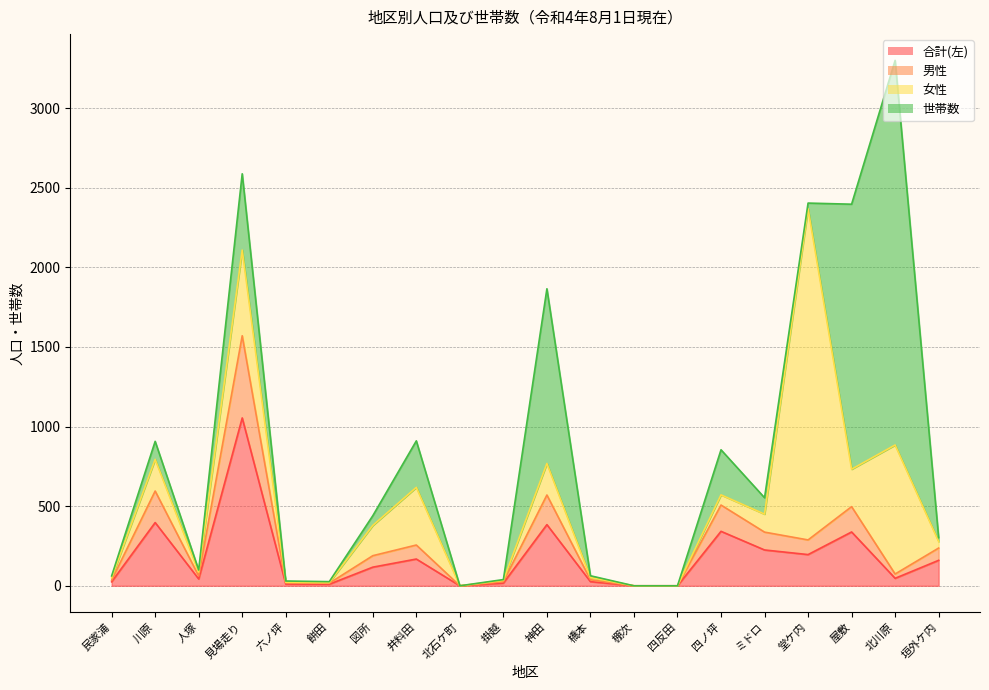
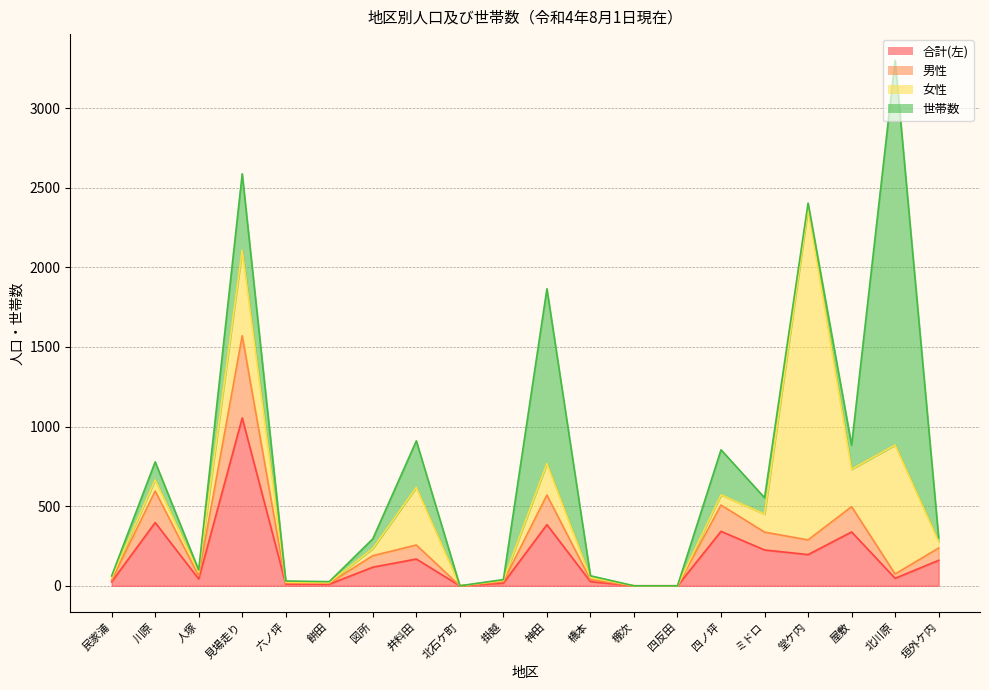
  {
    "女性": {
-     "川原": 200,
+     "川原": 70,
      "見場走り": 540,
-     "図所": 190,
+     "図所": 50,
      "井料田": 360,
      "神田": 200,
      "四ノ坪": 60,
      "ミドロ": 110,
      "堂ケ内": 2080,
      "屋敷": 240,
      "北川原": 810,
      "垣外ケ内": 40
    },
    "世帯数": {
      "川原": 110,
      "見場走り": 480,
      "図所": 60,
      "井料田": 290,
      "神田": 1100,
      "四ノ坪": 280,
      "ミドロ": 100,
      "堂ケ内": 40,
-     "屋敷": 1660,
+     "屋敷": 150,
      "垣外ケ内": 30
    }
  }
